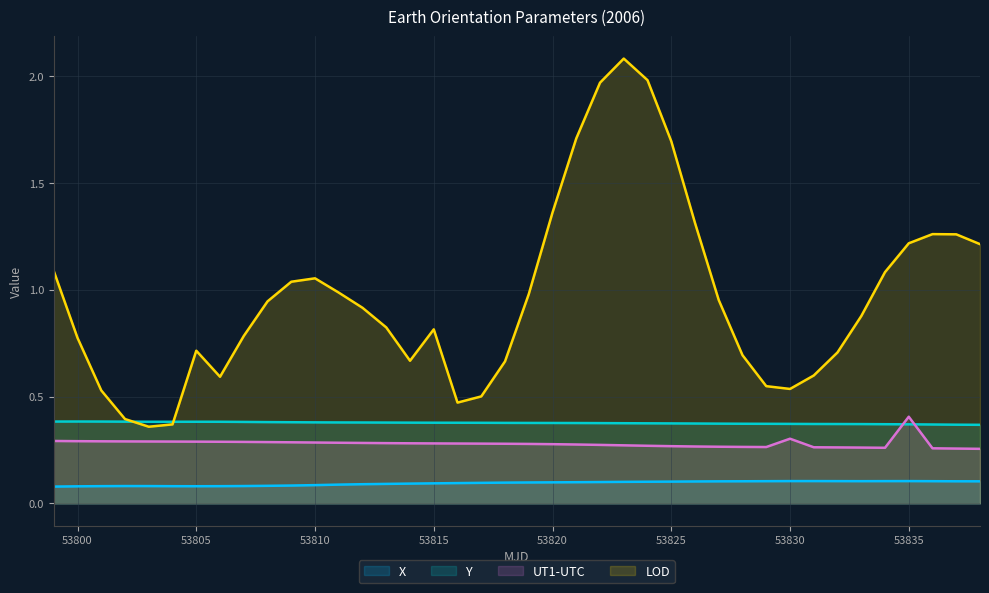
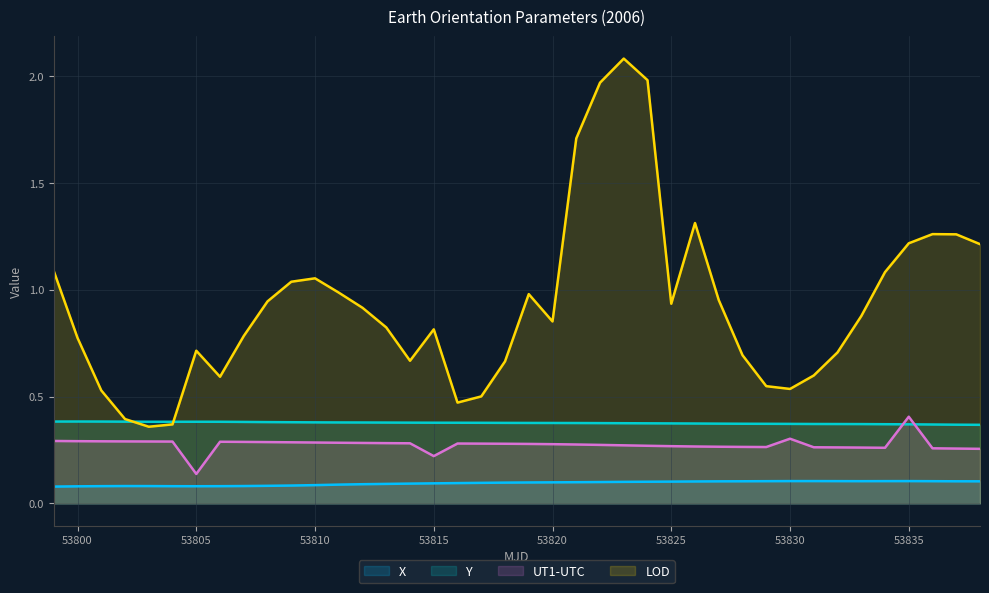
  {
    "UT1-UTC": {
      "53800": 0.29,
-     "53805": 0.29,
+     "53805": 0.14,
      "53810": 0.29,
-     "53815": 0.28,
+     "53815": 0.22,
      "53820": 0.28,
      "53825": 0.27,
      "53830": 0.30,
      "53835": 0.41
    },
    "LOD": {
      "53800": 0.78,
      "53805": 0.72,
      "53810": 1.05,
      "53815": 0.82,
-     "53820": 1.36,
-     "53825": 1.70,
+     "53820": 0.85,
+     "53825": 0.94,
      "53830": 0.54,
      "53835": 1.22
    }
  }
